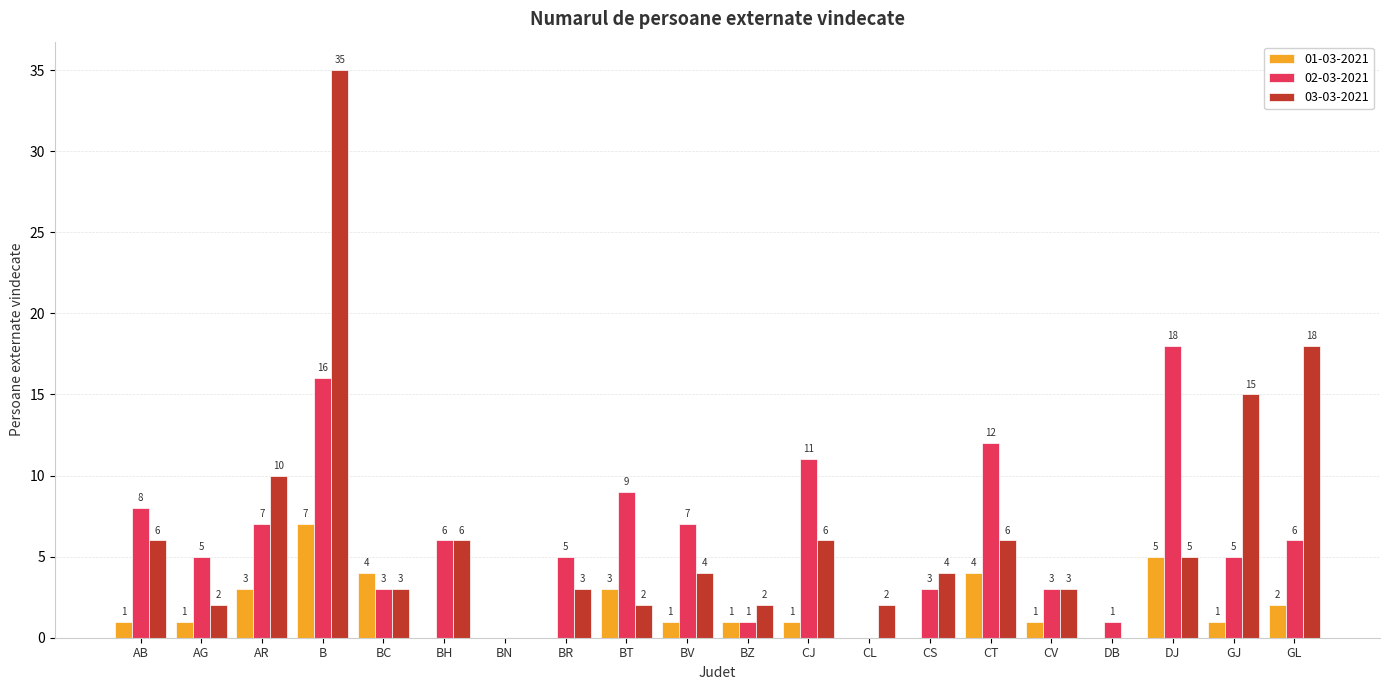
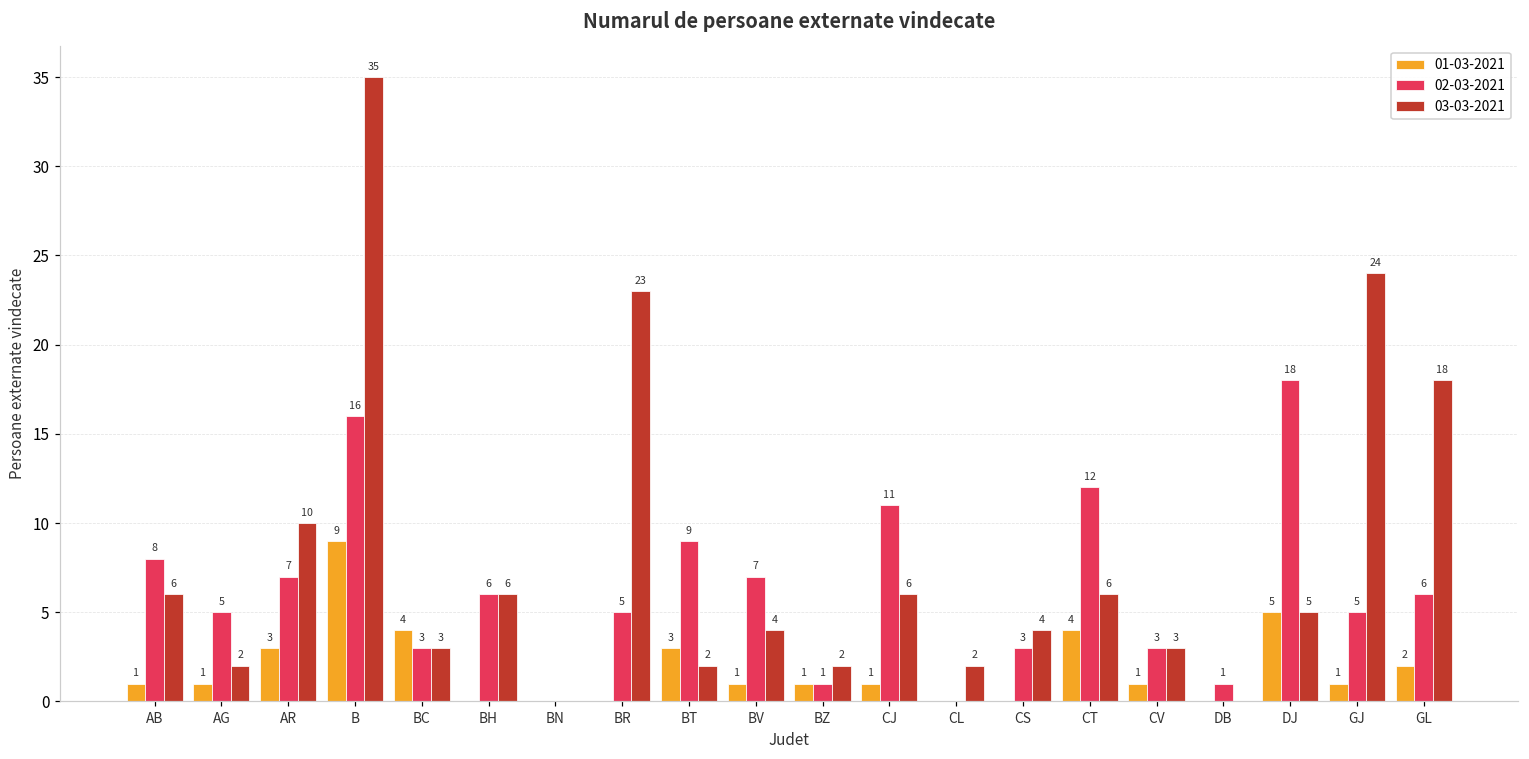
  {
    "01-03-2021": {
      "AB": 1,
      "AG": 1,
      "AR": 3,
-     "B": 7,
+     "B": 9,
      "BC": 4,
      "BT": 3,
      "BV": 1,
      "BZ": 1,
      "CJ": 1,
      "CT": 4,
      "CV": 1,
      "DJ": 5,
      "GJ": 1,
      "GL": 2
    },
    "02-03-2021": {
      "AB": 8,
      "AG": 5,
      "AR": 7,
      "B": 16,
      "BC": 3,
      "BH": 6,
      "BR": 5,
      "BT": 9,
      "BV": 7,
      "BZ": 1,
      "CJ": 11,
      "CS": 3,
      "CT": 12,
      "CV": 3,
      "DB": 1,
      "DJ": 18,
      "GJ": 5,
      "GL": 6
    },
    "03-03-2021": {
      "AB": 6,
      "AG": 2,
      "AR": 10,
      "B": 35,
      "BC": 3,
      "BH": 6,
-     "BR": 3,
+     "BR": 23,
      "BT": 2,
      "BV": 4,
      "BZ": 2,
      "CJ": 6,
      "CL": 2,
      "CS": 4,
      "CT": 6,
      "CV": 3,
      "DJ": 5,
-     "GJ": 15,
+     "GJ": 24,
      "GL": 18
    }
  }
